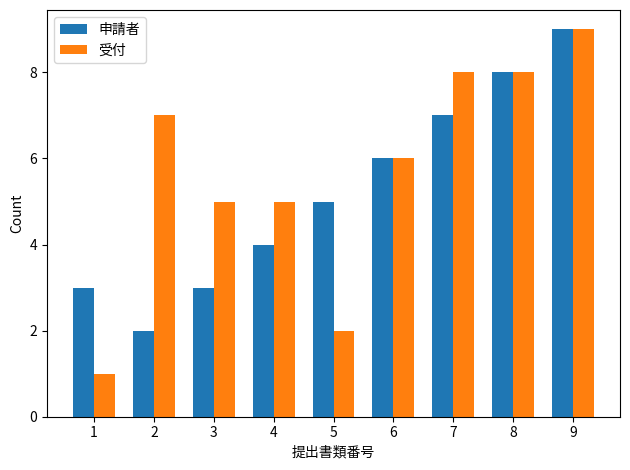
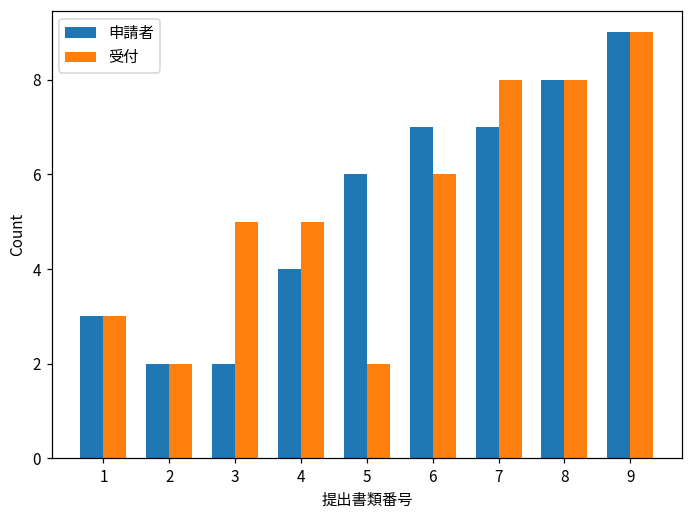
  {
    "申請者": {
      "1": 3,
      "2": 2,
-     "3": 3,
+     "3": 2,
      "4": 4,
-     "5": 5,
-     "6": 6,
+     "5": 6,
+     "6": 7,
      "7": 7,
      "8": 8,
      "9": 9
    },
    "受付": {
-     "1": 1,
-     "2": 7,
+     "1": 3,
+     "2": 2,
      "3": 5,
      "4": 5,
      "5": 2,
      "6": 6,
      "7": 8,
      "8": 8,
      "9": 9
    }
  }
